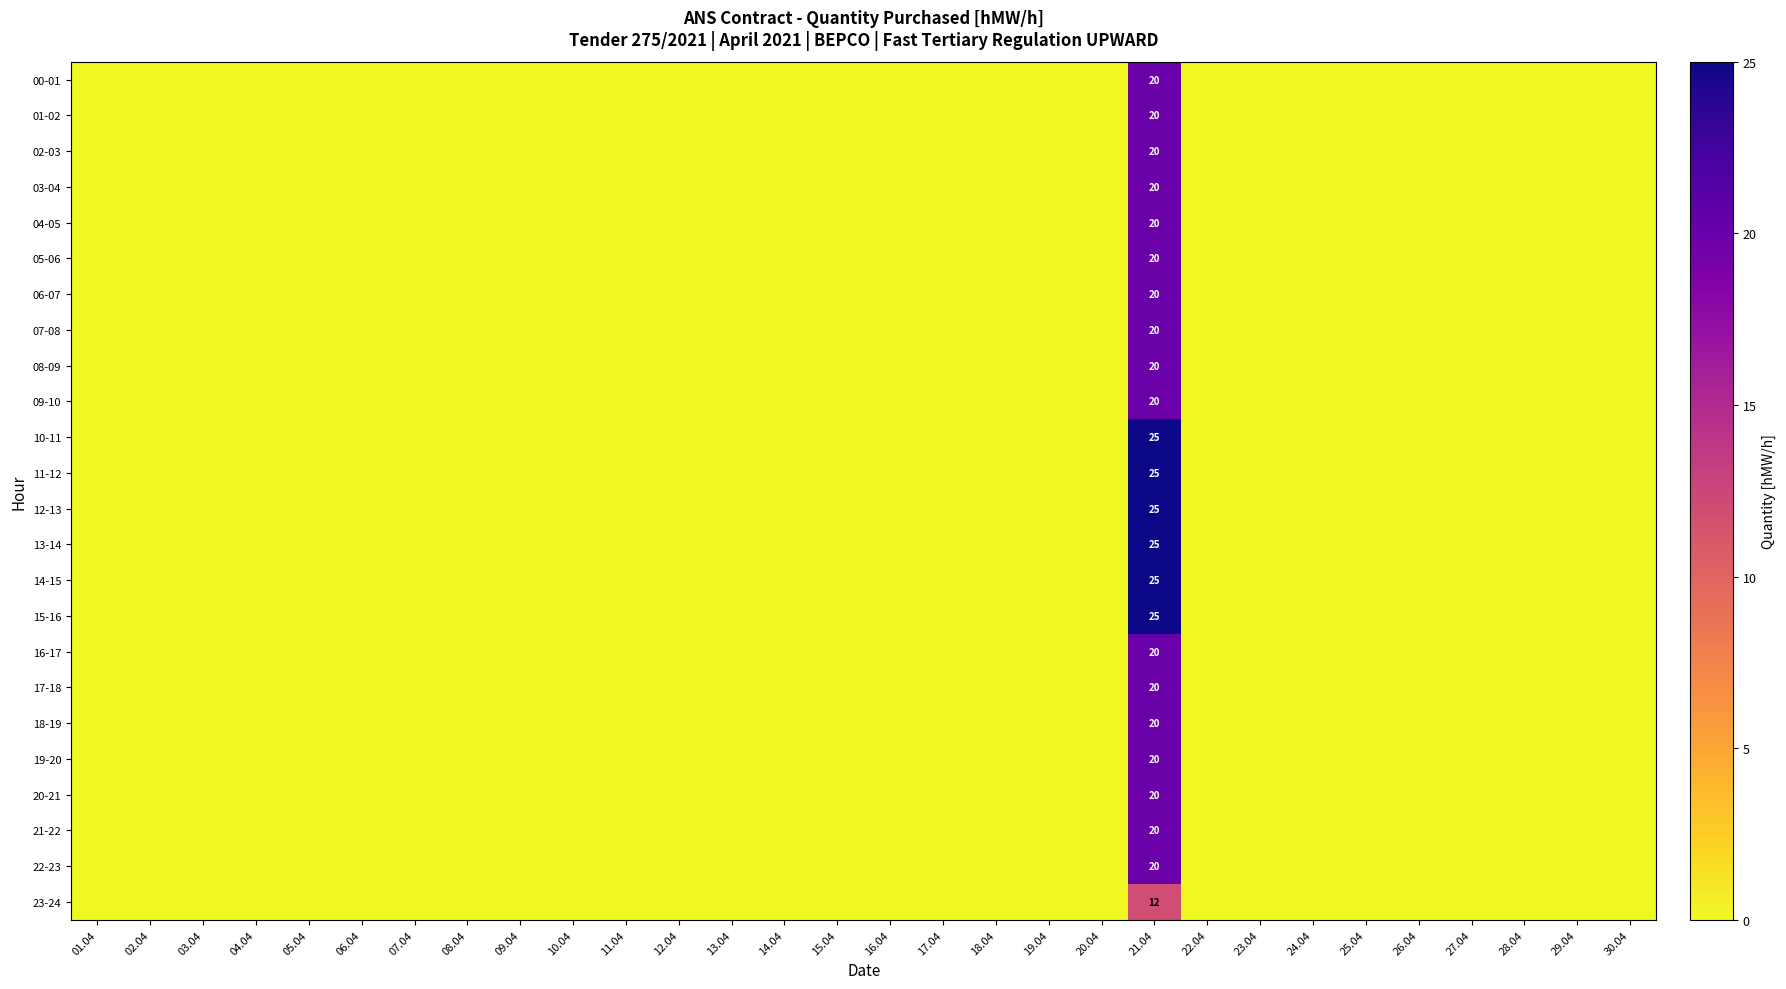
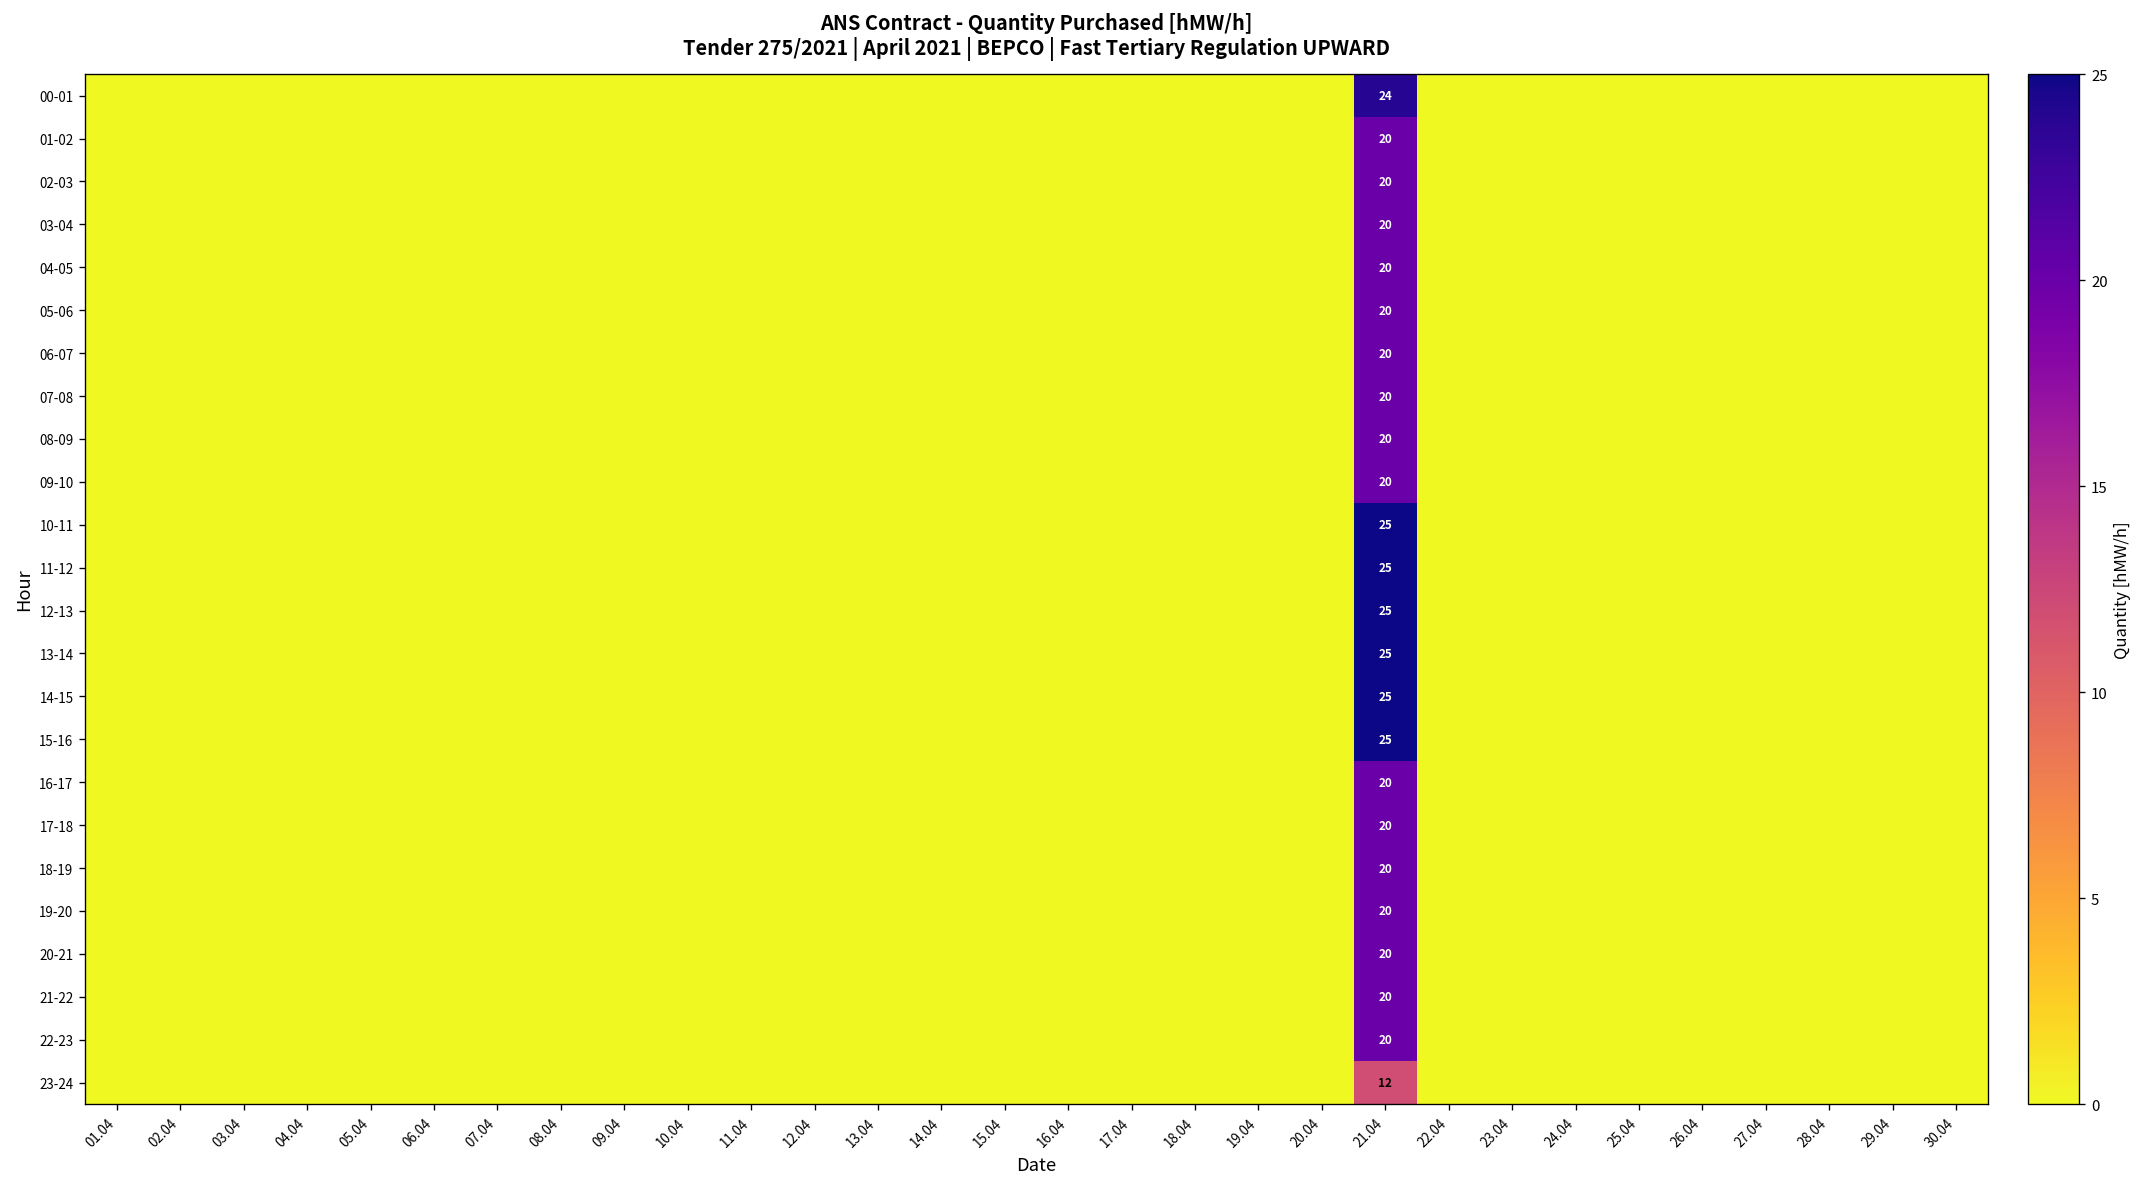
  {
    "00-01": {
-     "21.04": 20
+     "21.04": 24
    },
    "01-02": {
      "21.04": 20
    },
    "02-03": {
      "21.04": 20
    },
    "03-04": {
      "21.04": 20
    },
    "04-05": {
      "21.04": 20
    },
    "05-06": {
      "21.04": 20
    },
    "06-07": {
      "21.04": 20
    },
    "07-08": {
      "21.04": 20
    },
    "08-09": {
      "21.04": 20
    },
    "09-10": {
      "21.04": 20
    },
    "10-11": {
      "21.04": 25
    },
    "11-12": {
      "21.04": 25
    },
    "12-13": {
      "21.04": 25
    },
    "13-14": {
      "21.04": 25
    },
    "14-15": {
      "21.04": 25
    },
    "15-16": {
      "21.04": 25
    },
    "16-17": {
      "21.04": 20
    },
    "17-18": {
      "21.04": 20
    },
    "18-19": {
      "21.04": 20
    },
    "19-20": {
      "21.04": 20
    },
    "20-21": {
      "21.04": 20
    },
    "21-22": {
      "21.04": 20
    },
    "22-23": {
      "21.04": 20
    },
    "23-24": {
      "21.04": 12
    }
  }
